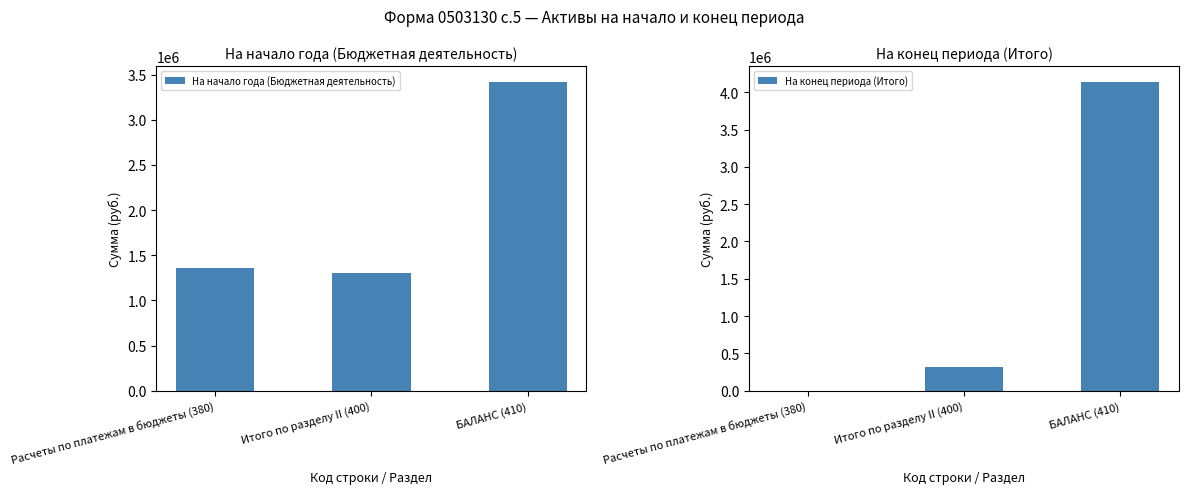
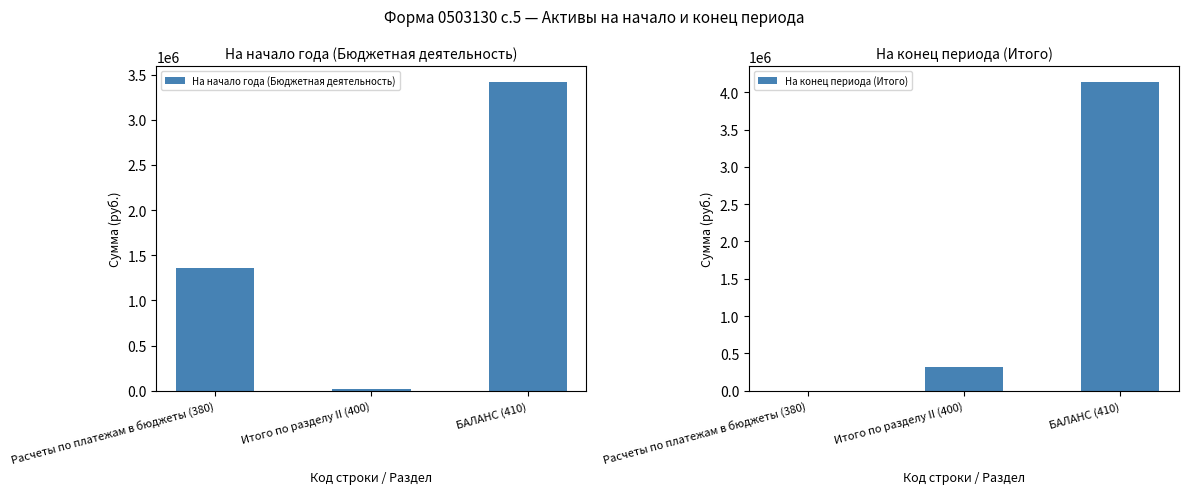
  {
    "На начало года (Бюджетная деятельность)": {
      "Расчеты по платежам в бюджеты (380)": 1400000,
-     "Итого по разделу II (400)": 1300000,
+     "Итого по разделу II (400)": 0,
      "БАЛАНС (410)": 3400000
    },
    "На конец периода (Итого)": {
      "Итого по разделу II (400)": 300000,
      "БАЛАНС (410)": 4100000
    }
  }
